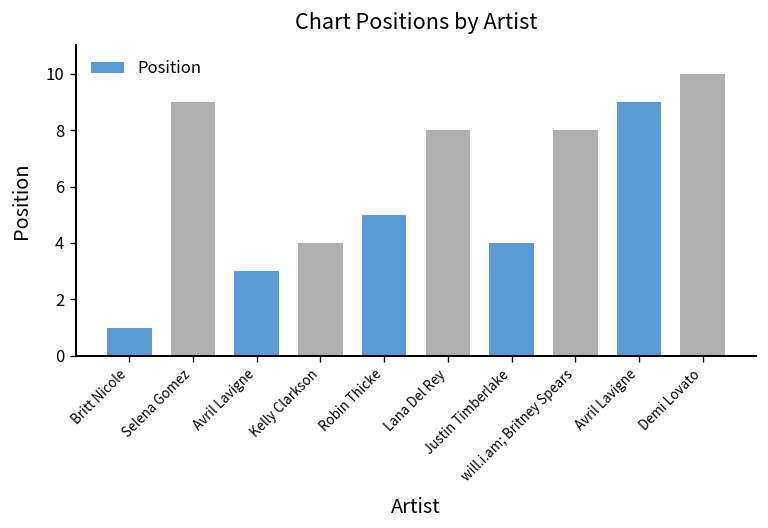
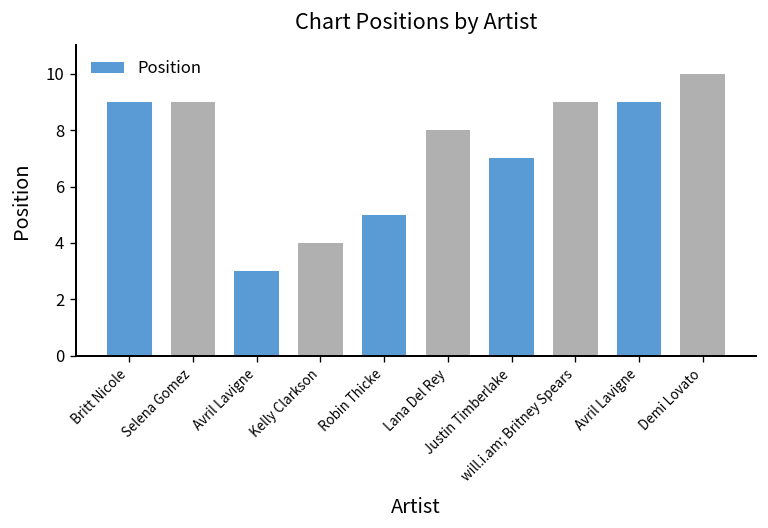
  {
-   "Britt Nicole": 1,
+   "Britt Nicole": 9,
    "Selena Gomez": 9,
    "Kelly Clarkson": 4,
    "Robin Thicke": 5,
    "Lana Del Rey": 8,
-   "Justin Timberlake": 4,
-   "will.i.am; Britney Spears": 8,
+   "Justin Timberlake": 7,
+   "will.i.am; Britney Spears": 9,
    "Demi Lovato": 10
  }
